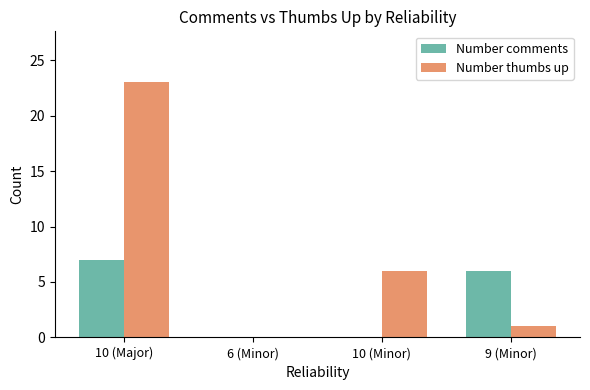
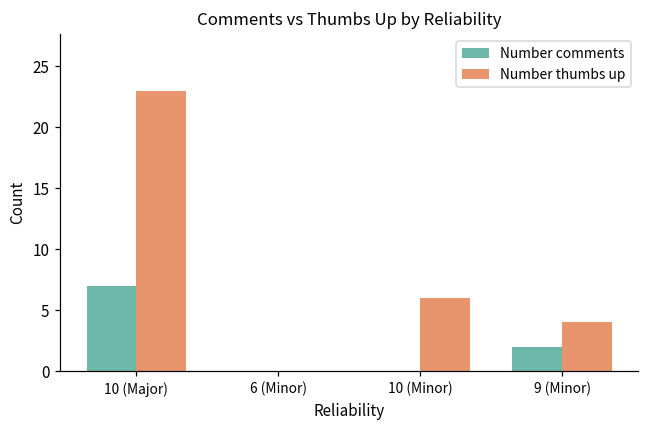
  {
    "Number comments": {
      "10 (Major)": 7,
      "6 (Minor)": 0,
      "10 (Minor)": 0,
-     "9 (Minor)": 6
+     "9 (Minor)": 2
    },
    "Number thumbs up": {
      "10 (Major)": 23,
      "6 (Minor)": 0,
      "10 (Minor)": 6,
-     "9 (Minor)": 1
+     "9 (Minor)": 4
    }
  }
